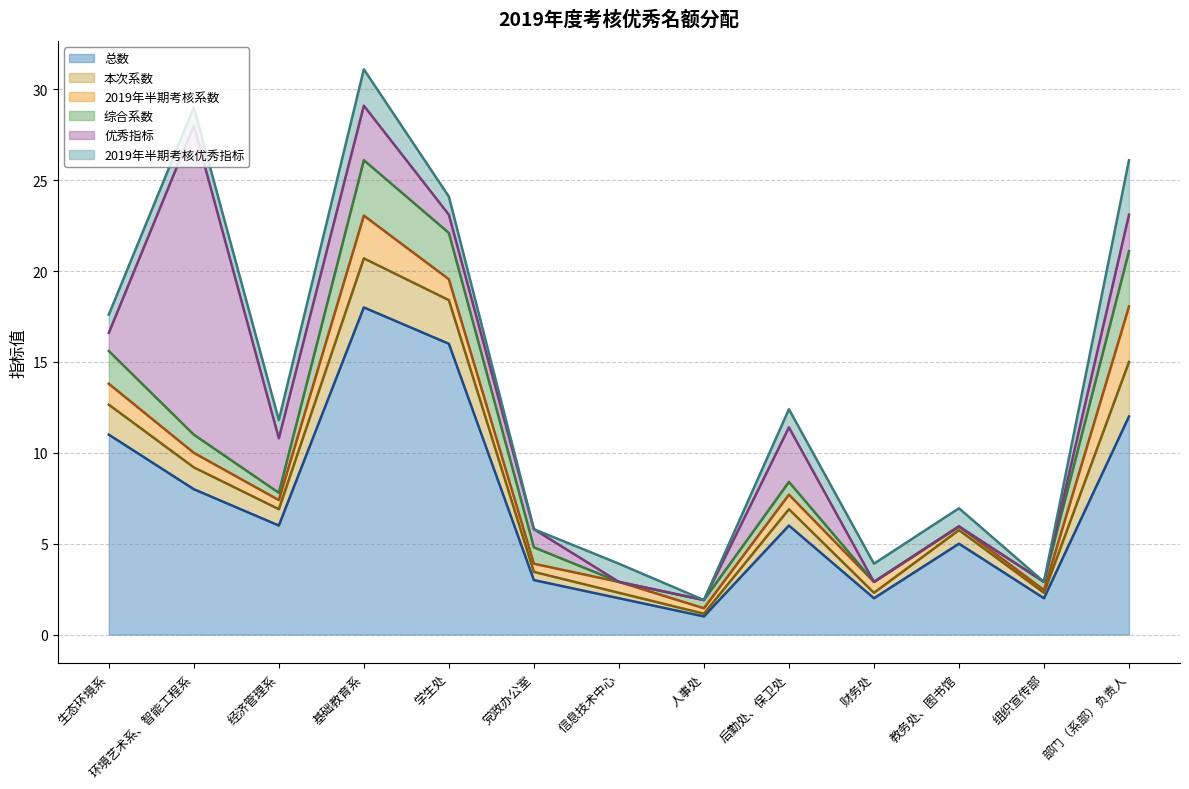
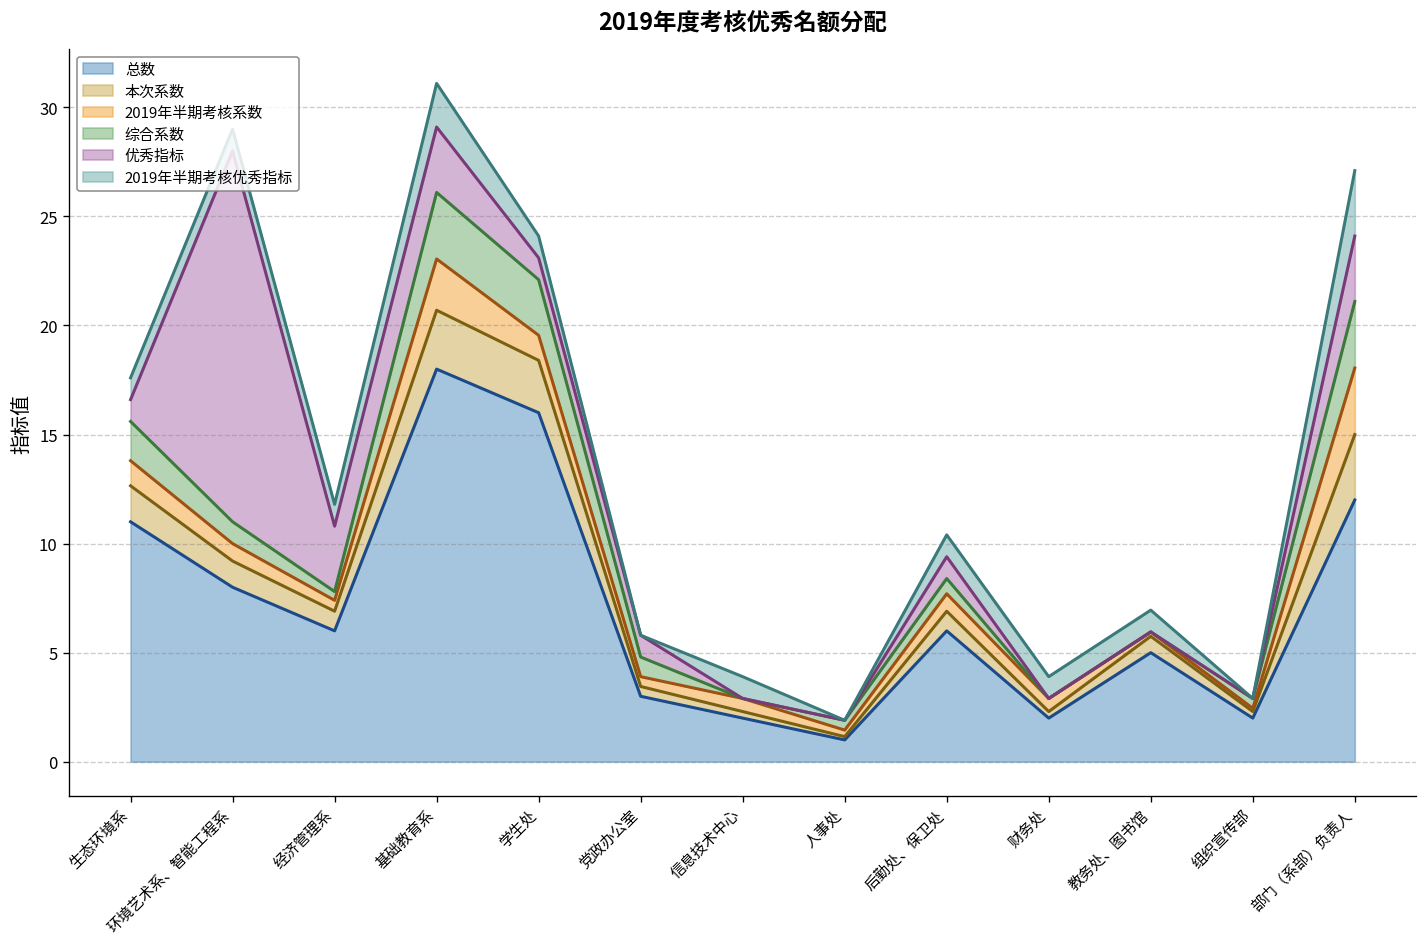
  {
    "优秀指标": {
      "生态环境系": 1,
      "经济管理系": 3,
      "基础教育系": 3,
      "学生处": 1,
-     "后勤处、保卫处": 3,
-     "部门（系部）负责人": 2
+     "后勤处、保卫处": 1,
+     "部门（系部）负责人": 3
    }
  }
